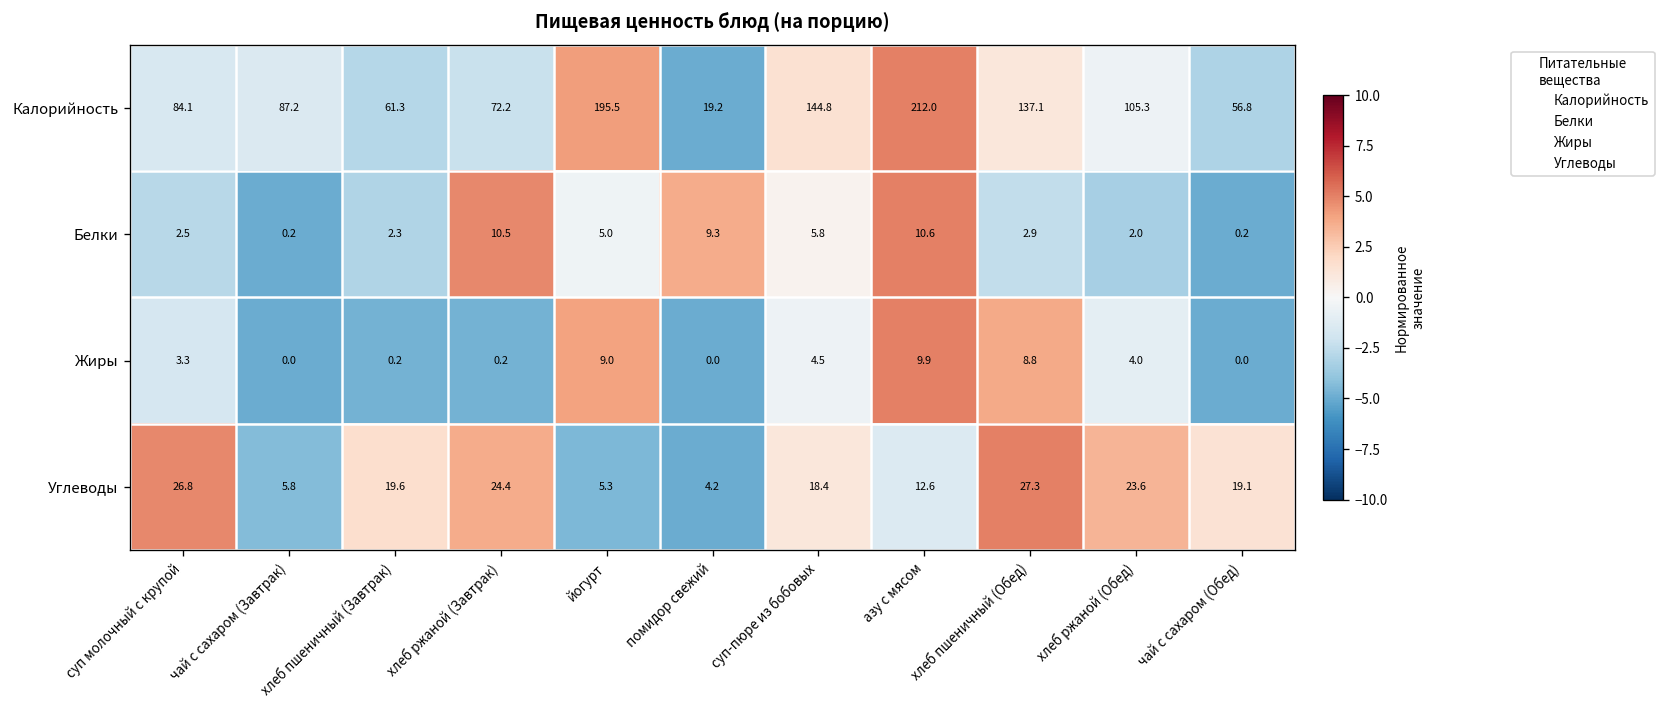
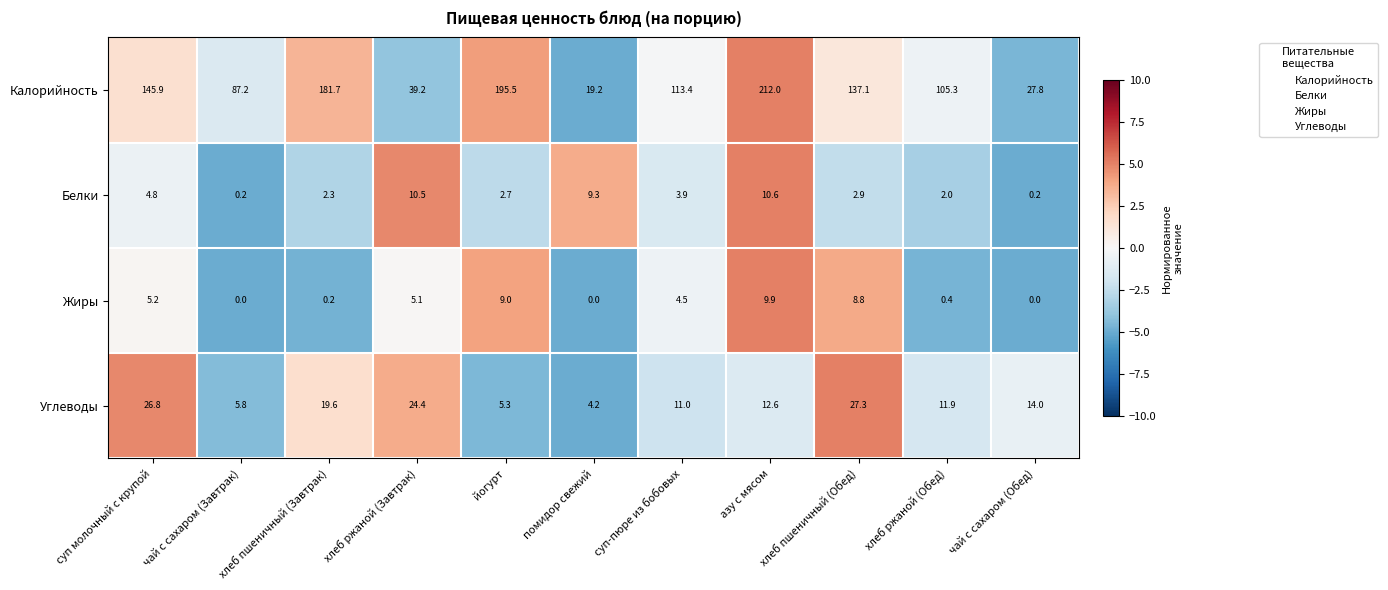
  {
    "Калорийность": {
-     "суп молочный с крупой": 84.1,
+     "суп молочный с крупой": 145.9,
      "чай с сахаром (Завтрак)": 87.2,
-     "хлеб пшеничный (Завтрак)": 61.3,
-     "хлеб ржаной (Завтрак)": 72.2,
+     "хлеб пшеничный (Завтрак)": 181.7,
+     "хлеб ржаной (Завтрак)": 39.2,
      "йогурт": 195.5,
      "помидор свежий": 19.2,
-     "суп-пюре из бобовых": 144.8,
+     "суп-пюре из бобовых": 113.4,
      "азу с мясом": 212.0,
      "хлеб пшеничный (Обед)": 137.1,
      "хлеб ржаной (Обед)": 105.3,
-     "чай с сахаром (Обед)": 56.8
+     "чай с сахаром (Обед)": 27.8
    },
    "Белки": {
-     "суп молочный с крупой": 2.5,
+     "суп молочный с крупой": 4.8,
      "чай с сахаром (Завтрак)": 0.2,
      "хлеб пшеничный (Завтрак)": 2.3,
      "хлеб ржаной (Завтрак)": 10.5,
-     "йогурт": 5.0,
+     "йогурт": 2.7,
      "помидор свежий": 9.3,
-     "суп-пюре из бобовых": 5.8,
+     "суп-пюре из бобовых": 3.9,
      "азу с мясом": 10.6,
      "хлеб пшеничный (Обед)": 2.9,
      "хлеб ржаной (Обед)": 2.0,
      "чай с сахаром (Обед)": 0.2
    },
    "Жиры": {
-     "суп молочный с крупой": 3.3,
+     "суп молочный с крупой": 5.2,
      "чай с сахаром (Завтрак)": 0.0,
      "хлеб пшеничный (Завтрак)": 0.2,
-     "хлеб ржаной (Завтрак)": 0.2,
+     "хлеб ржаной (Завтрак)": 5.1,
      "йогурт": 9.0,
      "помидор свежий": 0.0,
      "суп-пюре из бобовых": 4.5,
      "азу с мясом": 9.9,
      "хлеб пшеничный (Обед)": 8.8,
-     "хлеб ржаной (Обед)": 4.0,
+     "хлеб ржаной (Обед)": 0.4,
      "чай с сахаром (Обед)": 0.0
    },
    "Углеводы": {
      "суп молочный с крупой": 26.8,
      "чай с сахаром (Завтрак)": 5.8,
      "хлеб пшеничный (Завтрак)": 19.6,
      "хлеб ржаной (Завтрак)": 24.4,
      "йогурт": 5.3,
      "помидор свежий": 4.2,
-     "суп-пюре из бобовых": 18.4,
+     "суп-пюре из бобовых": 11.0,
      "азу с мясом": 12.6,
      "хлеб пшеничный (Обед)": 27.3,
-     "хлеб ржаной (Обед)": 23.6,
-     "чай с сахаром (Обед)": 19.1
+     "хлеб ржаной (Обед)": 11.9,
+     "чай с сахаром (Обед)": 14.0
    }
  }
